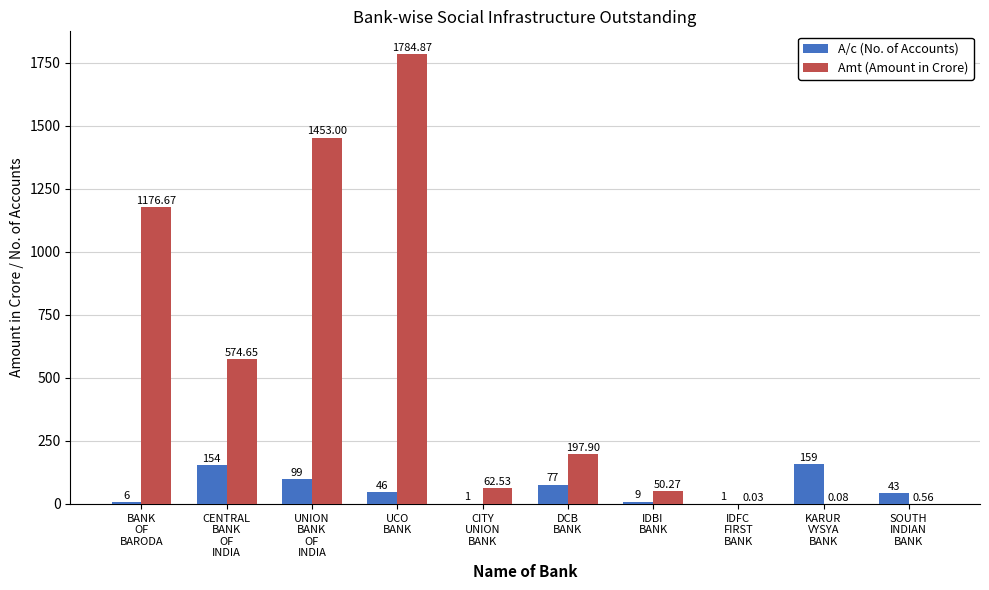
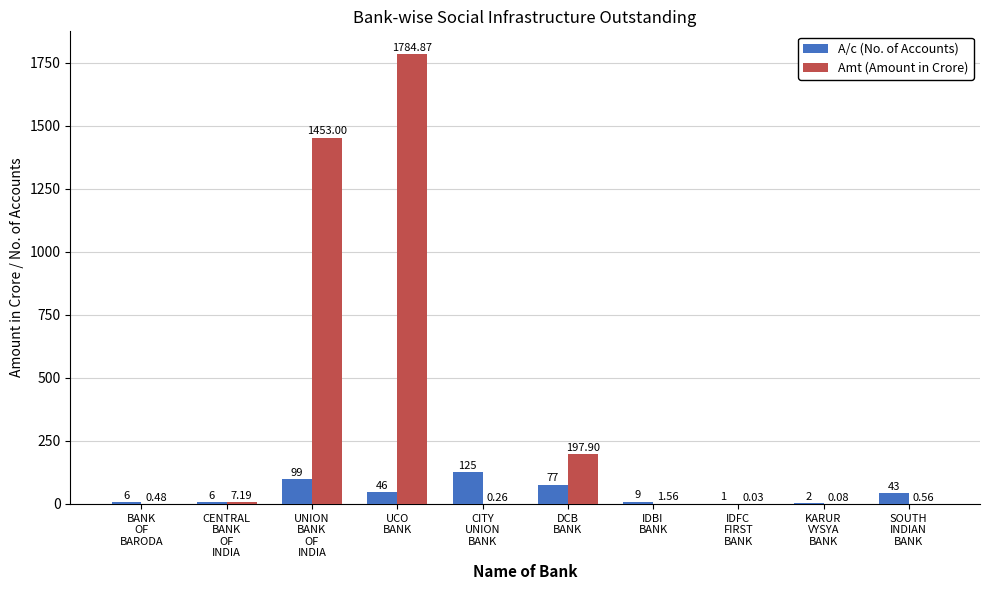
  {
    "A/c (No. of Accounts)": {
      "BANK OF BARODA": 6,
-     "CENTRAL BANK OF INDIA": 154,
+     "CENTRAL BANK OF INDIA": 6,
      "UNION BANK OF INDIA": 99,
      "UCO BANK": 46,
-     "CITY UNION BANK": 1,
+     "CITY UNION BANK": 125,
      "DCB BANK": 77,
      "IDBI BANK": 9,
      "IDFC FIRST BANK": 1,
-     "KARUR VYSYA BANK": 159,
+     "KARUR VYSYA BANK": 2,
      "SOUTH INDIAN BANK": 43
    },
    "Amt (Amount in Crore)": {
-     "BANK OF BARODA": 1176.67,
-     "CENTRAL BANK OF INDIA": 574.65,
+     "BANK OF BARODA": 0.48,
+     "CENTRAL BANK OF INDIA": 7.19,
      "UNION BANK OF INDIA": 1453.00,
      "UCO BANK": 1784.87,
-     "CITY UNION BANK": 62.53,
+     "CITY UNION BANK": 0.26,
      "DCB BANK": 197.90,
-     "IDBI BANK": 50.27,
+     "IDBI BANK": 1.56,
      "IDFC FIRST BANK": 0.03,
      "KARUR VYSYA BANK": 0.08,
      "SOUTH INDIAN BANK": 0.56
    }
  }
